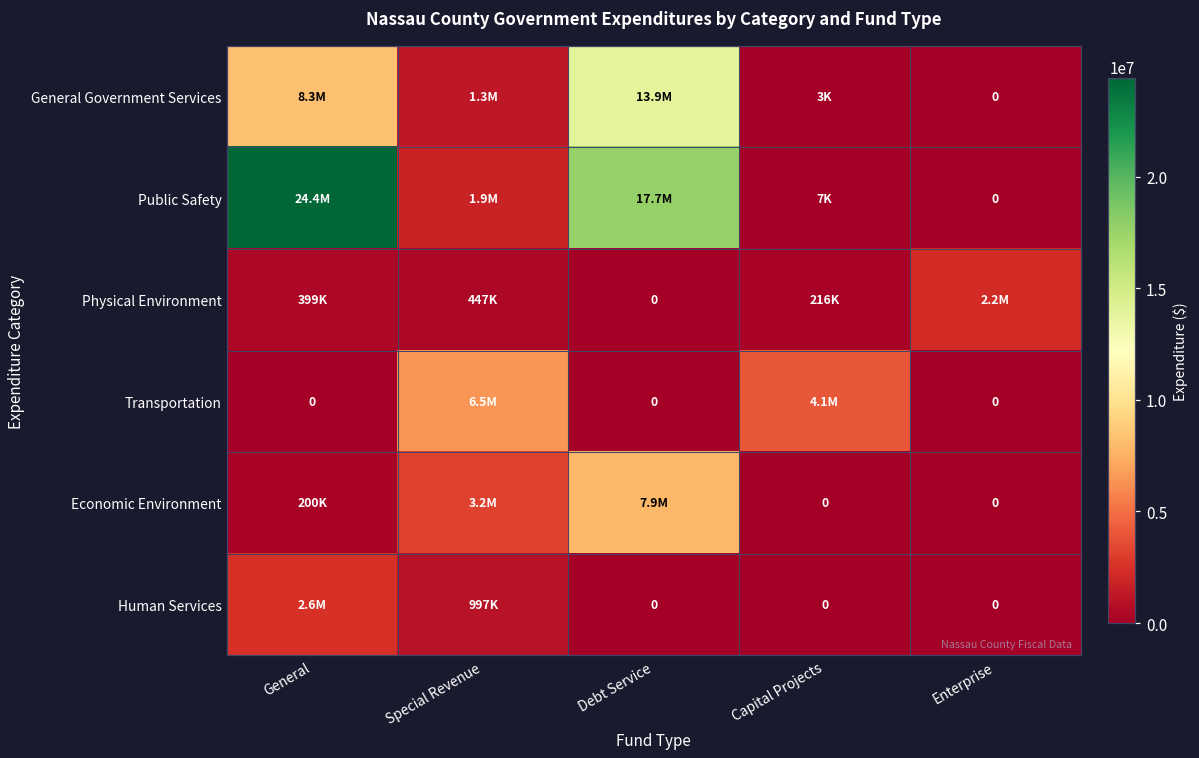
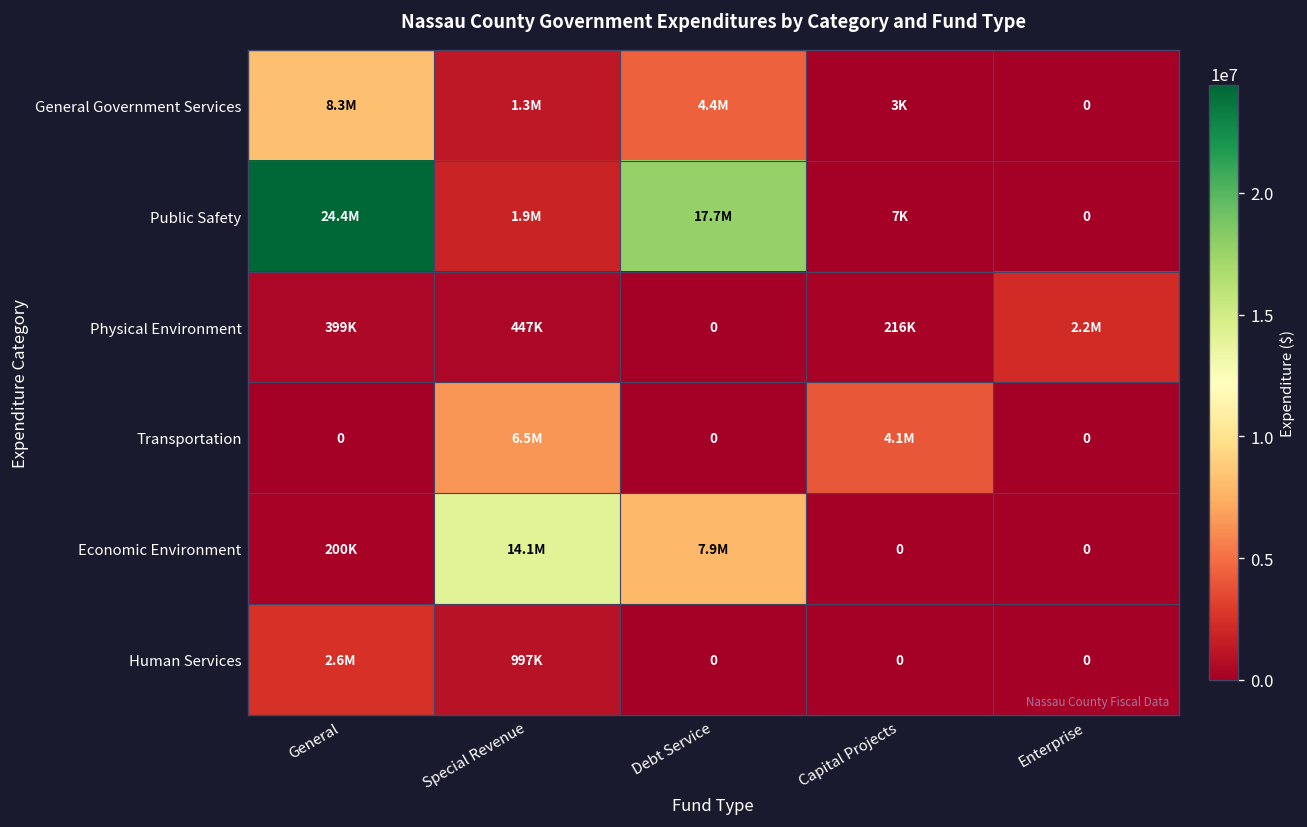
  {
    "General Government Services": {
      "General": "8.3M",
      "Special Revenue": "1.3M",
-     "Debt Service": "13.9M",
+     "Debt Service": "4.4M",
      "Capital Projects": "3K",
      "Enterprise": "0"
    },
    "Public Safety": {
      "General": "24.4M",
      "Special Revenue": "1.9M",
      "Debt Service": "17.7M",
      "Capital Projects": "7K",
      "Enterprise": "0"
    },
    "Physical Environment": {
      "General": "399K",
      "Special Revenue": "447K",
      "Debt Service": "0",
      "Capital Projects": "216K",
      "Enterprise": "2.2M"
    },
    "Transportation": {
      "General": "0",
      "Special Revenue": "6.5M",
      "Debt Service": "0",
      "Capital Projects": "4.1M",
      "Enterprise": "0"
    },
    "Economic Environment": {
      "General": "200K",
-     "Special Revenue": "3.2M",
+     "Special Revenue": "14.1M",
      "Debt Service": "7.9M",
      "Capital Projects": "0",
      "Enterprise": "0"
    },
    "Human Services": {
      "General": "2.6M",
      "Special Revenue": "997K",
      "Debt Service": "0",
      "Capital Projects": "0"
    }
  }
